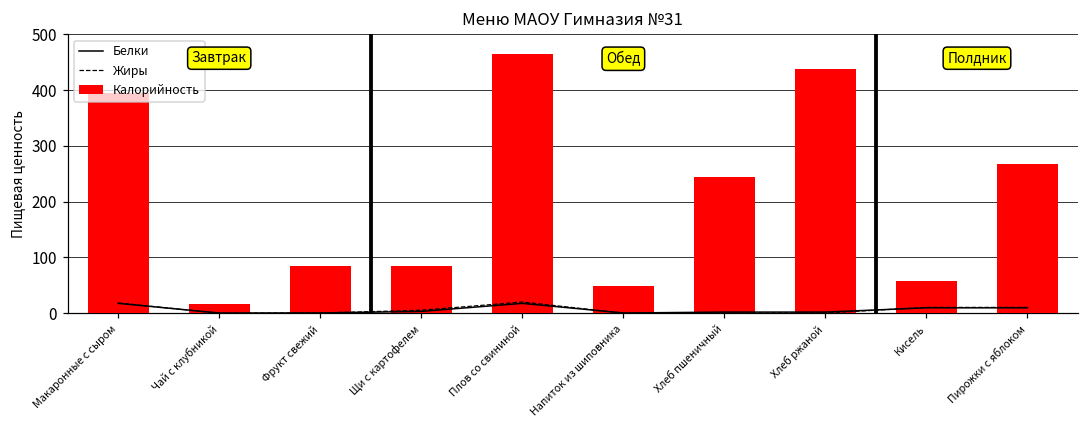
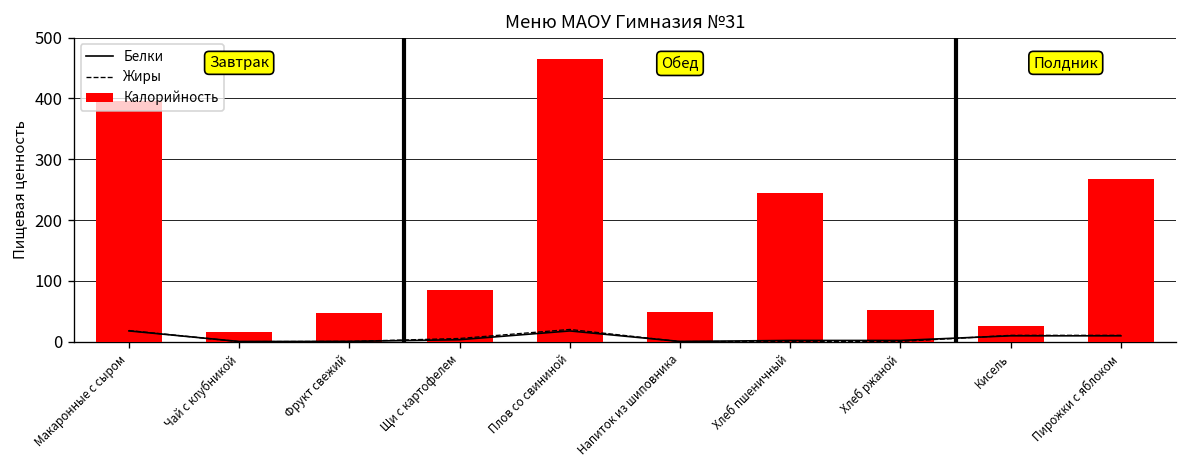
  {
    "Калорийность": {
      "Чай с клубникой": 20,
-     "Фрукт свежий": 80,
+     "Фрукт свежий": 50,
      "Щи с картофелем": 90,
      "Плов со свининой": 470,
      "Напиток из шиповника": 50,
      "Хлеб пшеничный": 240,
-     "Хлеб ржаной": 440,
-     "Кисель": 60,
+     "Хлеб ржаной": 50,
+     "Кисель": 30,
      "Пирожки с яблоком": 270
    }
  }
